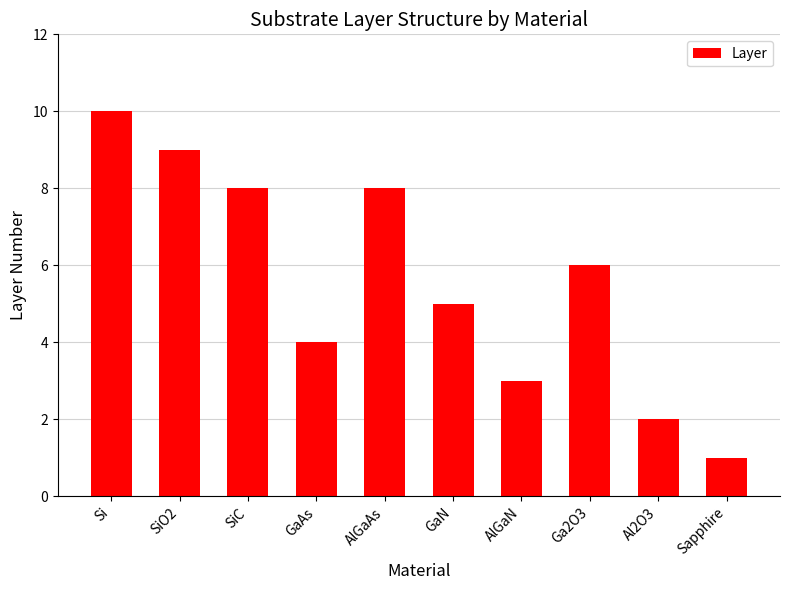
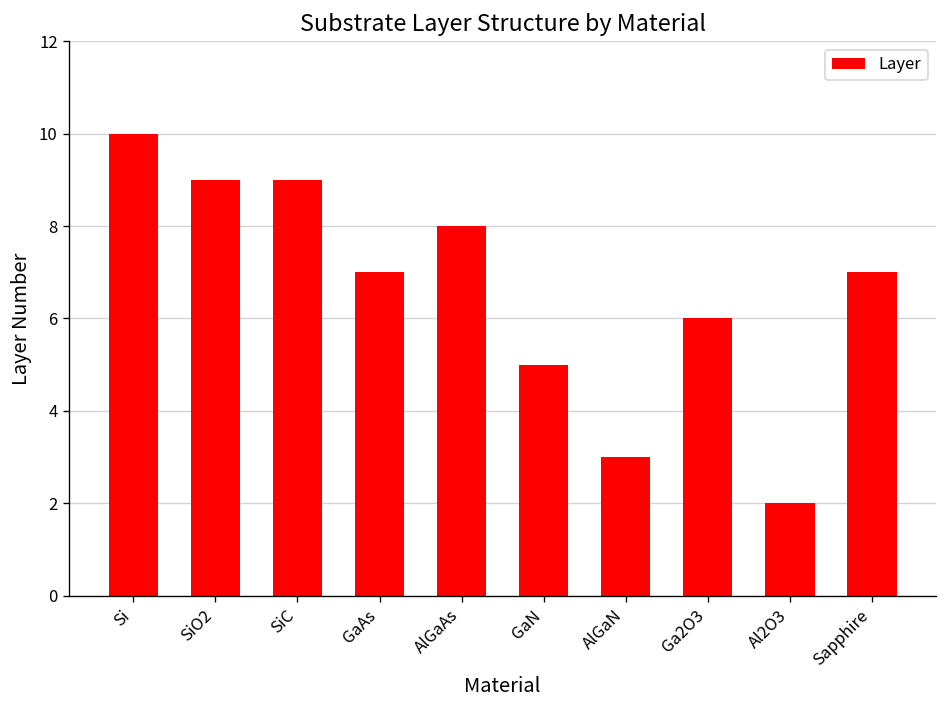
  {
    "Si": 10,
    "SiO2": 9,
-   "SiC": 8,
-   "GaAs": 4,
+   "SiC": 9,
+   "GaAs": 7,
    "AlGaAs": 8,
    "GaN": 5,
    "AlGaN": 3,
    "Ga2O3": 6,
    "Al2O3": 2,
-   "Sapphire": 1
+   "Sapphire": 7
  }
